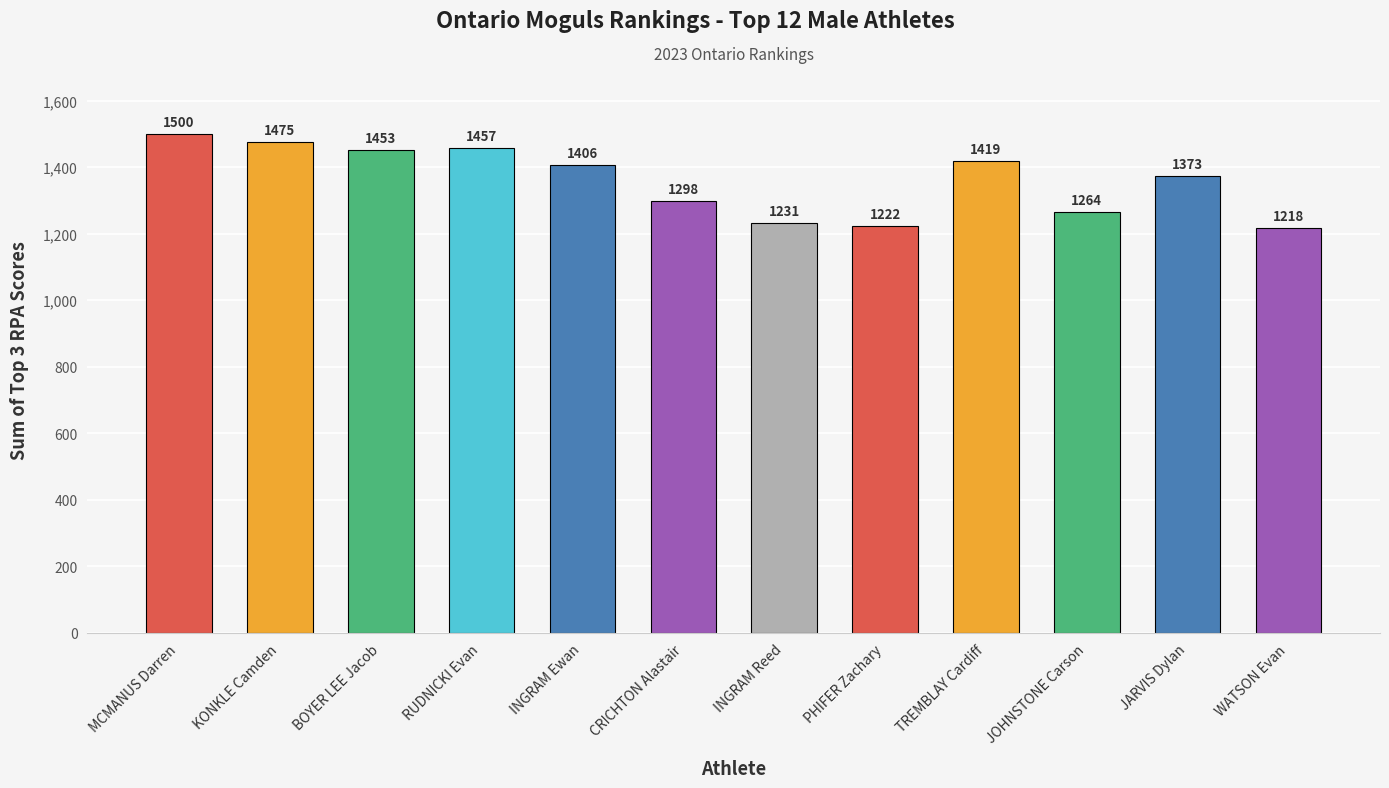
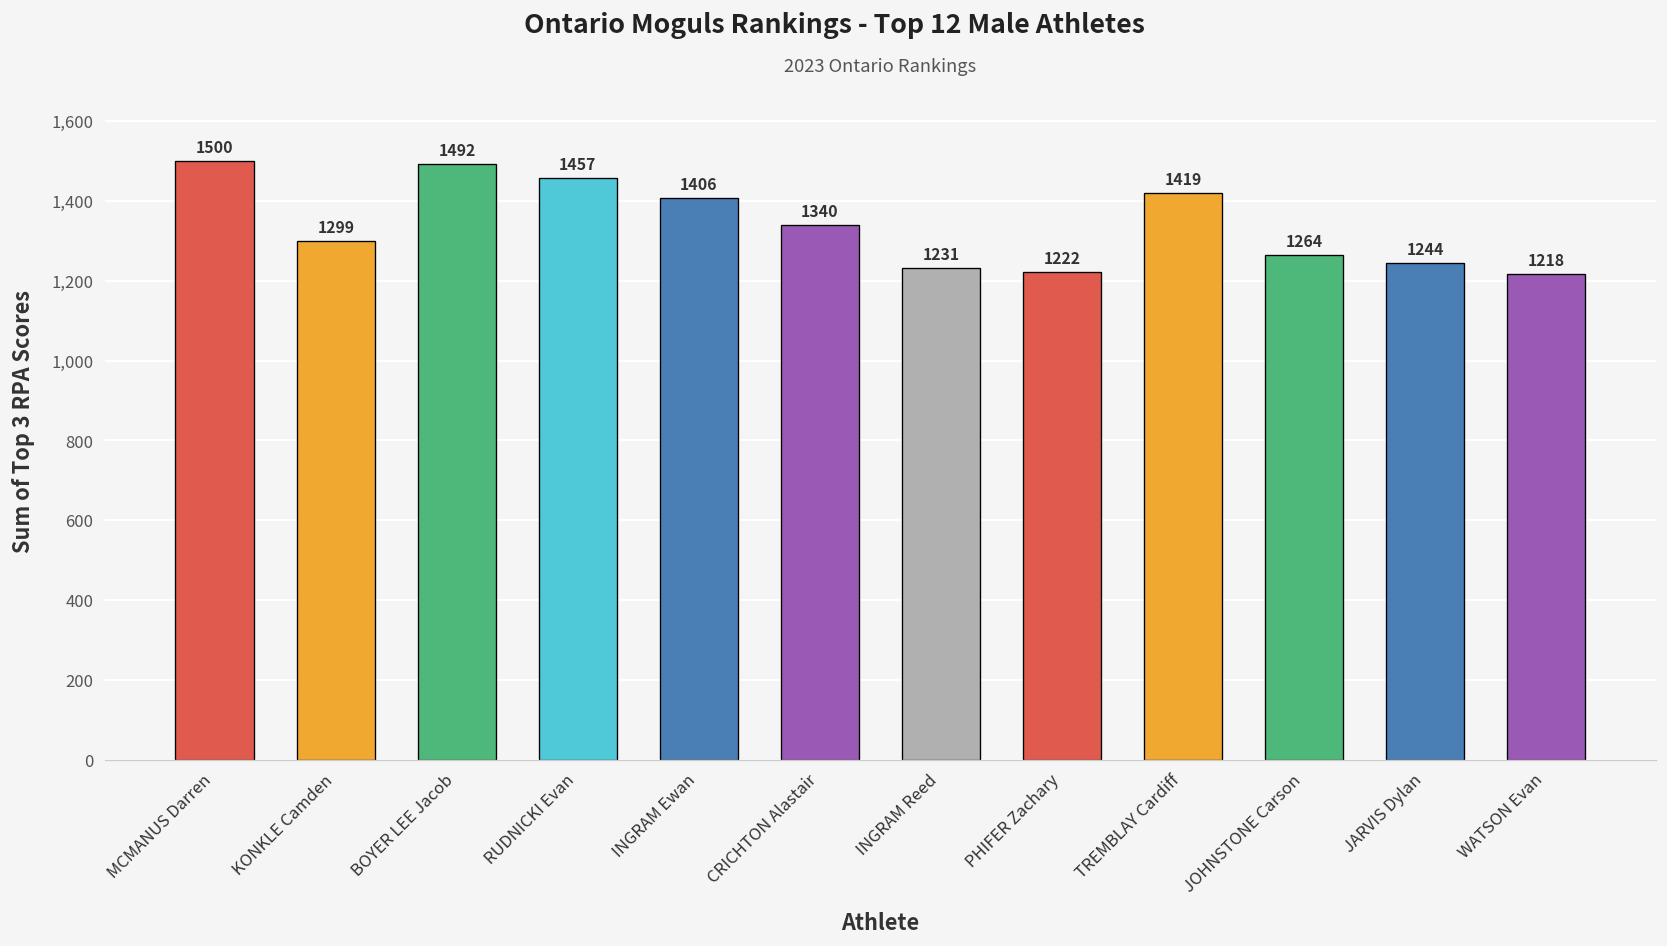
  {
    "MCMANUS Darren": 1500,
-   "KONKLE Camden": 1475,
-   "BOYER LEE Jacob": 1453,
+   "KONKLE Camden": 1299,
+   "BOYER LEE Jacob": 1492,
    "RUDNICKI Evan": 1457,
    "INGRAM Ewan": 1406,
-   "CRICHTON Alastair": 1298,
+   "CRICHTON Alastair": 1340,
    "INGRAM Reed": 1231,
    "PHIFER Zachary": 1222,
    "TREMBLAY Cardiff": 1419,
    "JOHNSTONE Carson": 1264,
-   "JARVIS Dylan": 1373,
+   "JARVIS Dylan": 1244,
    "WATSON Evan": 1218
  }
